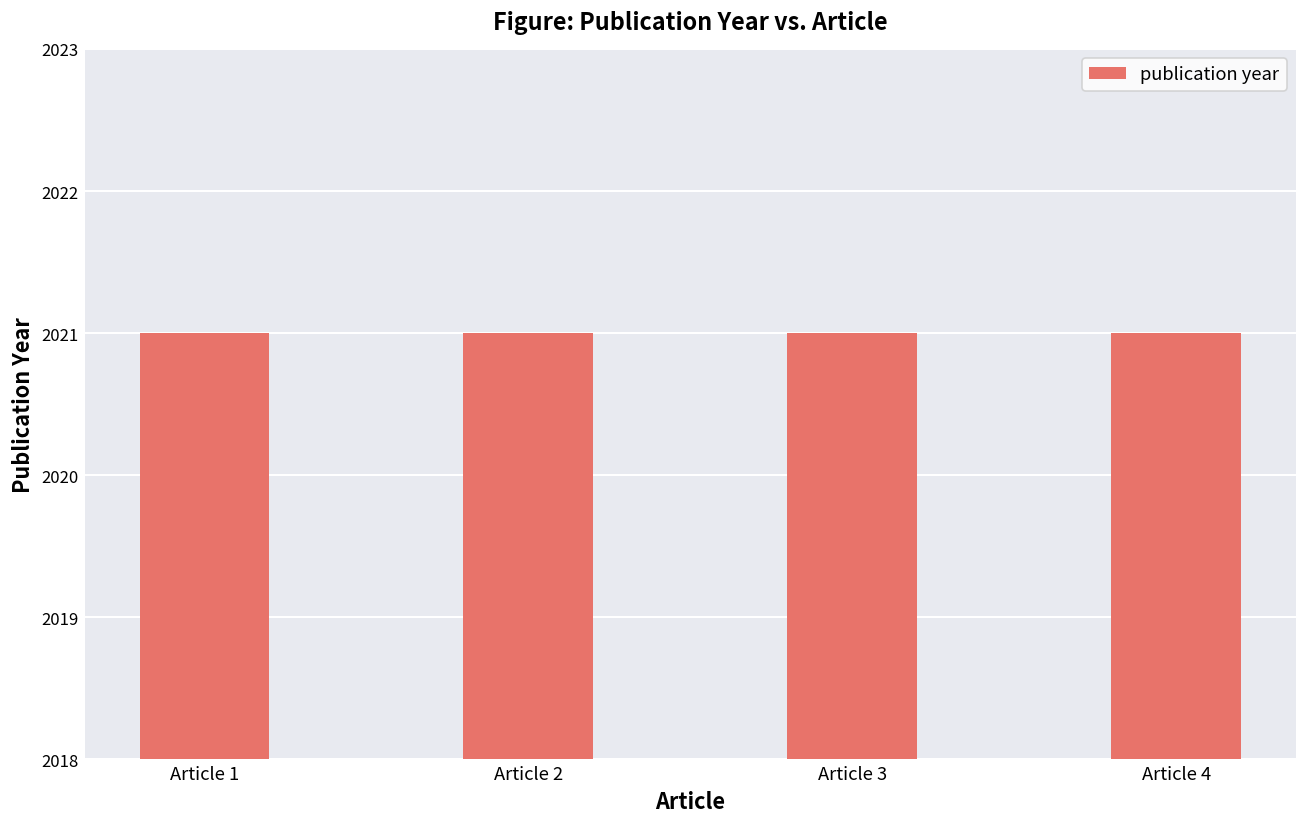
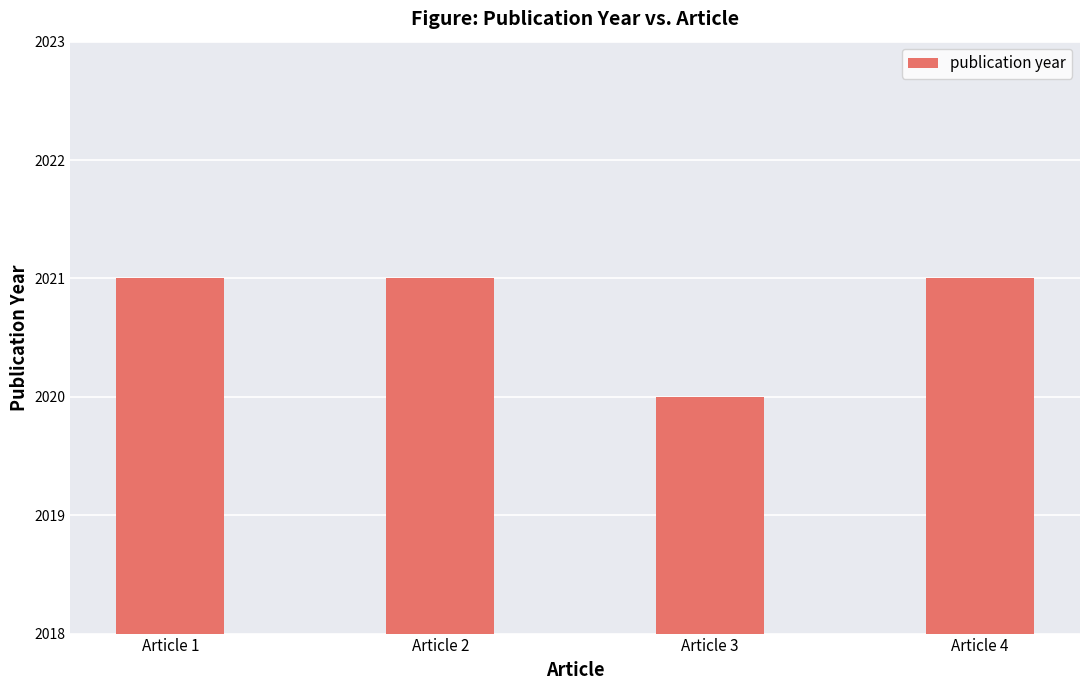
  {
    "Article 1": 2021,
    "Article 2": 2021,
-   "Article 3": 2021,
+   "Article 3": 2020,
    "Article 4": 2021
  }
